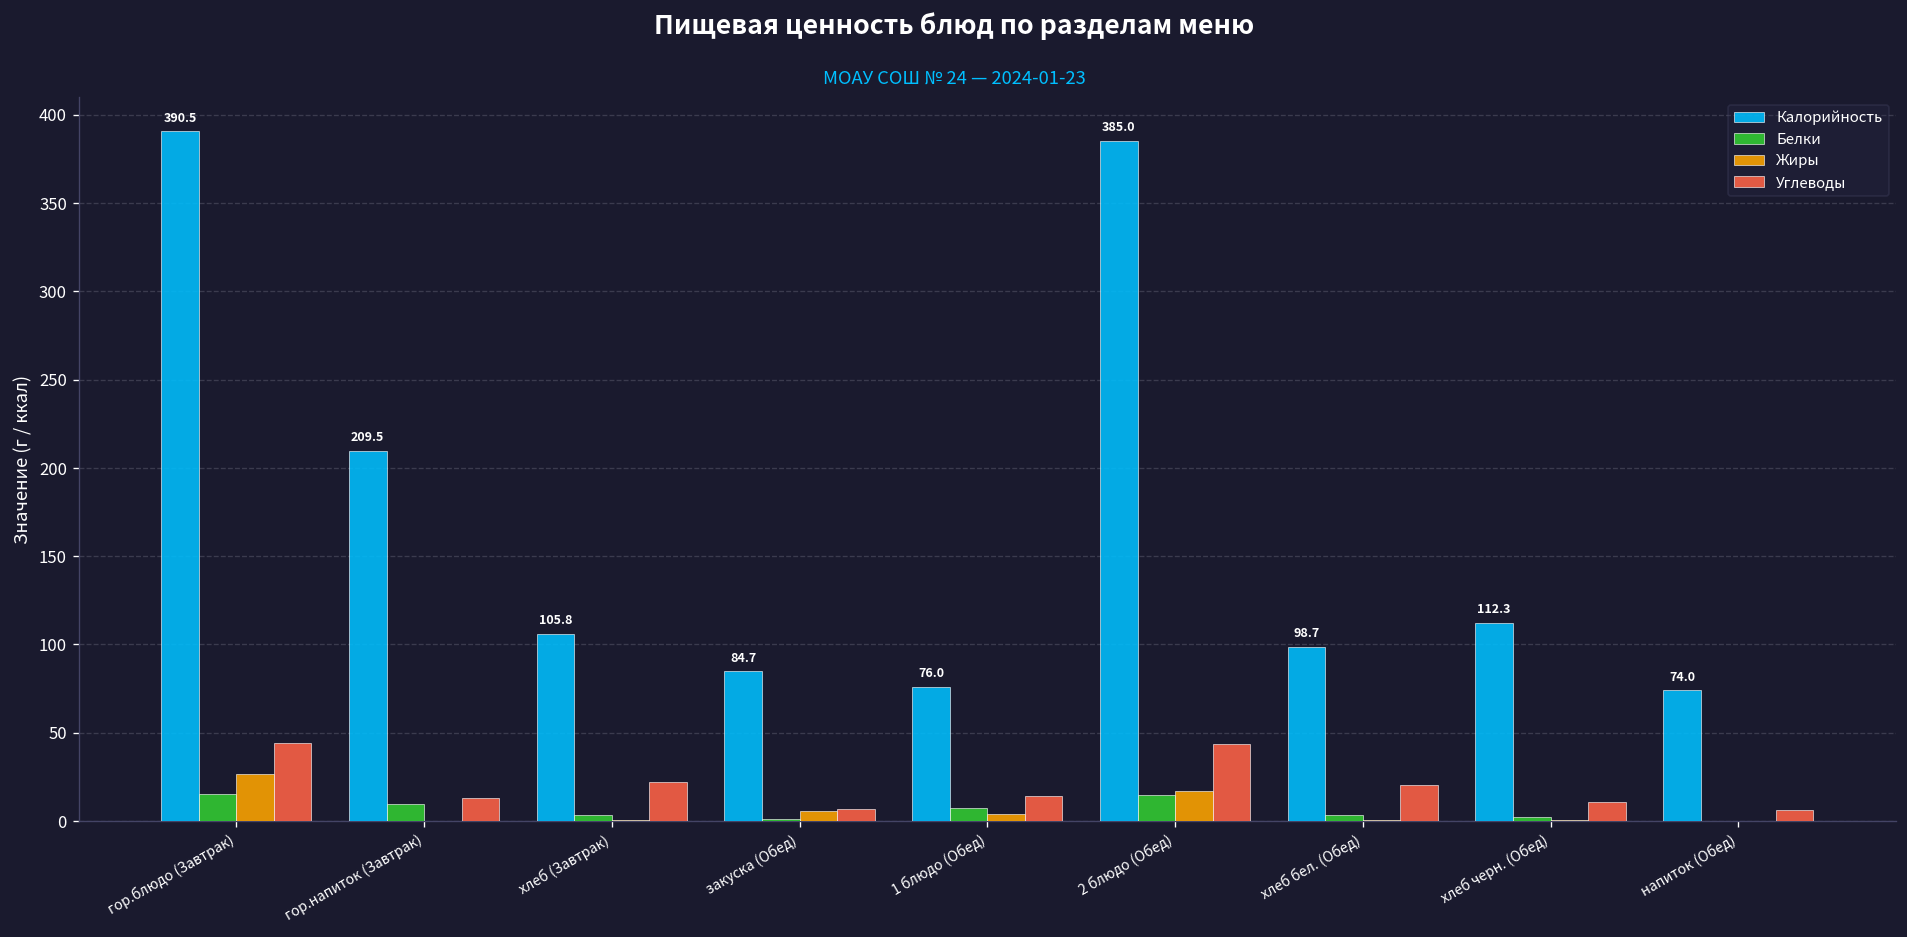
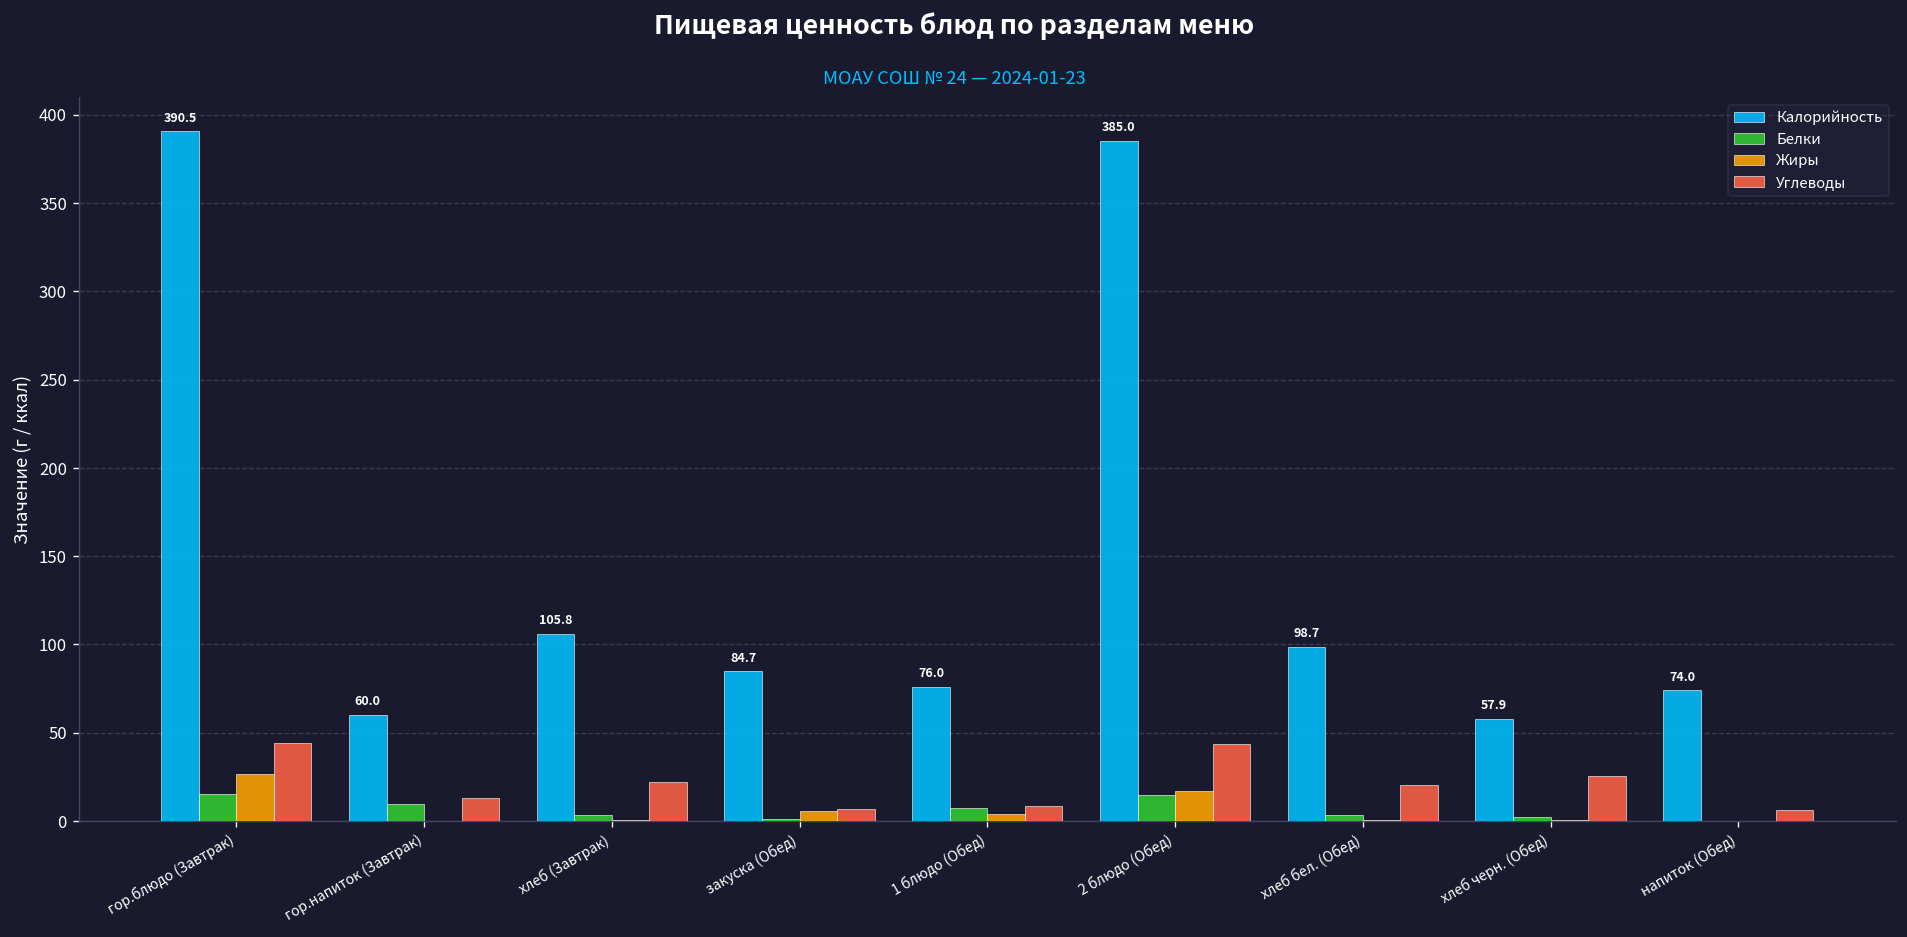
  {
    "Калорийность": {
      "гор.блюдо (Завтрак)": 390.5,
-     "гор.напиток (Завтрак)": 209.5,
+     "гор.напиток (Завтрак)": 60.0,
      "хлеб (Завтрак)": 105.8,
      "закуска (Обед)": 84.7,
      "1 блюдо (Обед)": 76.0,
      "2 блюдо (Обед)": 385.0,
      "хлеб бел. (Обед)": 98.7,
-     "хлеб черн. (Обед)": 112.3,
+     "хлеб черн. (Обед)": 57.9,
      "напиток (Обед)": 74.0
    },
    "Белки": {
      "гор.блюдо (Завтрак)": 15,
      "гор.напиток (Завтрак)": 10,
      "хлеб (Завтрак)": 3,
      "1 блюдо (Обед)": 8,
      "2 блюдо (Обед)": 15,
      "хлеб бел. (Обед)": 3,
      "хлеб черн. (Обед)": 2,
      "напиток (Обед)": 0
    },
    "Жиры": {
      "гор.блюдо (Завтрак)": 27,
      "гор.напиток (Завтрак)": 0,
      "закуска (Обед)": 6,
      "1 блюдо (Обед)": 4,
      "2 блюдо (Обед)": 17,
      "напиток (Обед)": 0
    },
    "Углеводы": {
      "гор.блюдо (Завтрак)": 44,
      "гор.напиток (Завтрак)": 13,
      "хлеб (Завтрак)": 22,
      "закуска (Обед)": 7,
-     "1 блюдо (Обед)": 14,
+     "1 блюдо (Обед)": 9,
      "2 блюдо (Обед)": 44,
      "хлеб бел. (Обед)": 21,
-     "хлеб черн. (Обед)": 11,
+     "хлеб черн. (Обед)": 26,
      "напиток (Обед)": 6
    }
  }
